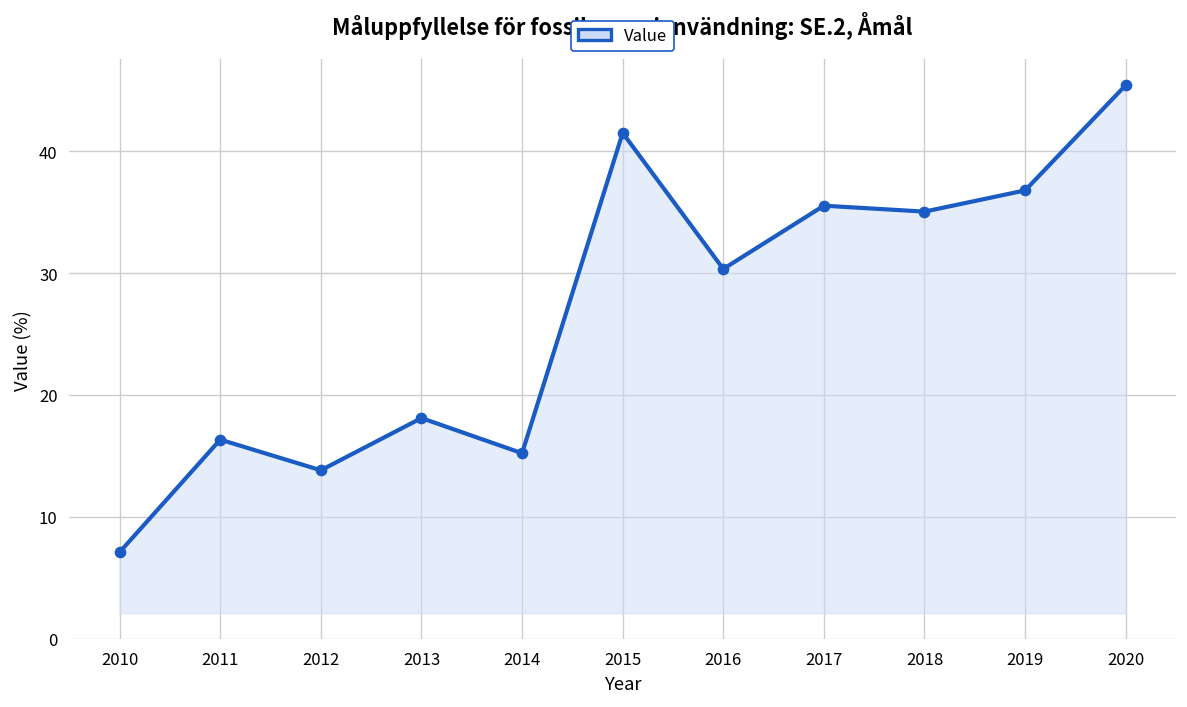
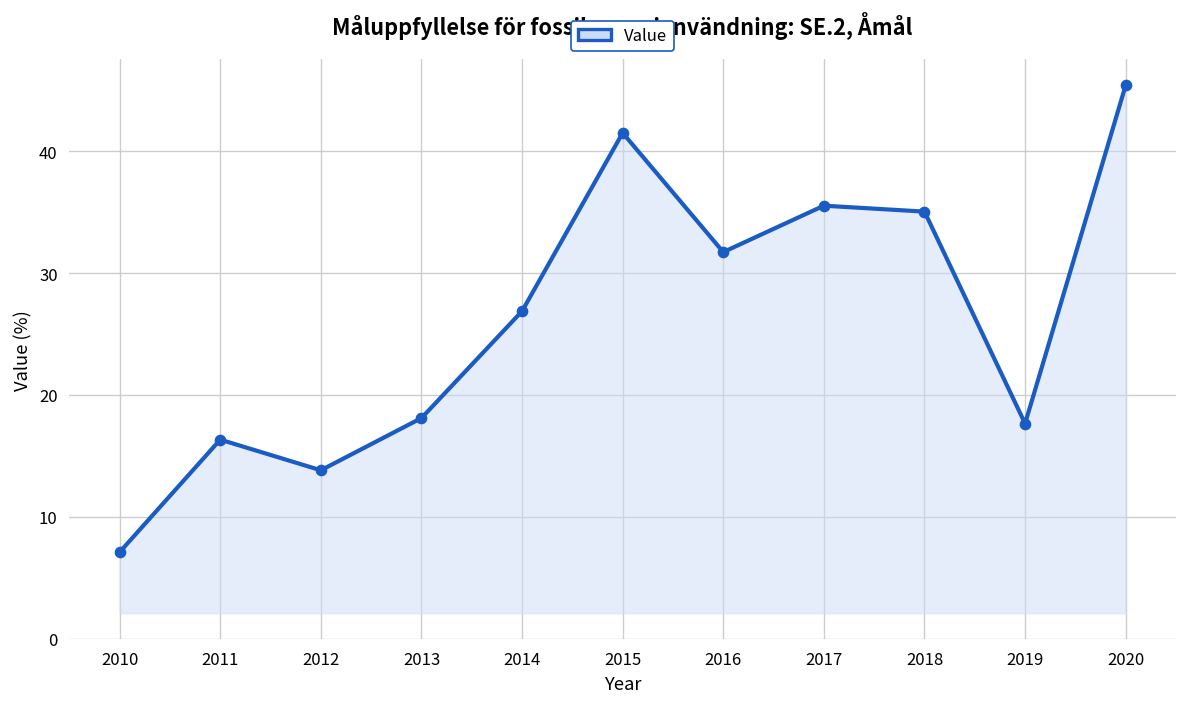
  {
    "2010": 7.1,
    "2011": 16.3,
    "2012": 13.8,
    "2013": 18.1,
-   "2014": 15.2,
+   "2014": 26.9,
    "2015": 41.5,
-   "2016": 30.3,
+   "2016": 31.7,
    "2017": 35.5,
    "2018": 35.0,
-   "2019": 36.8,
+   "2019": 17.7,
    "2020": 45.4
  }
